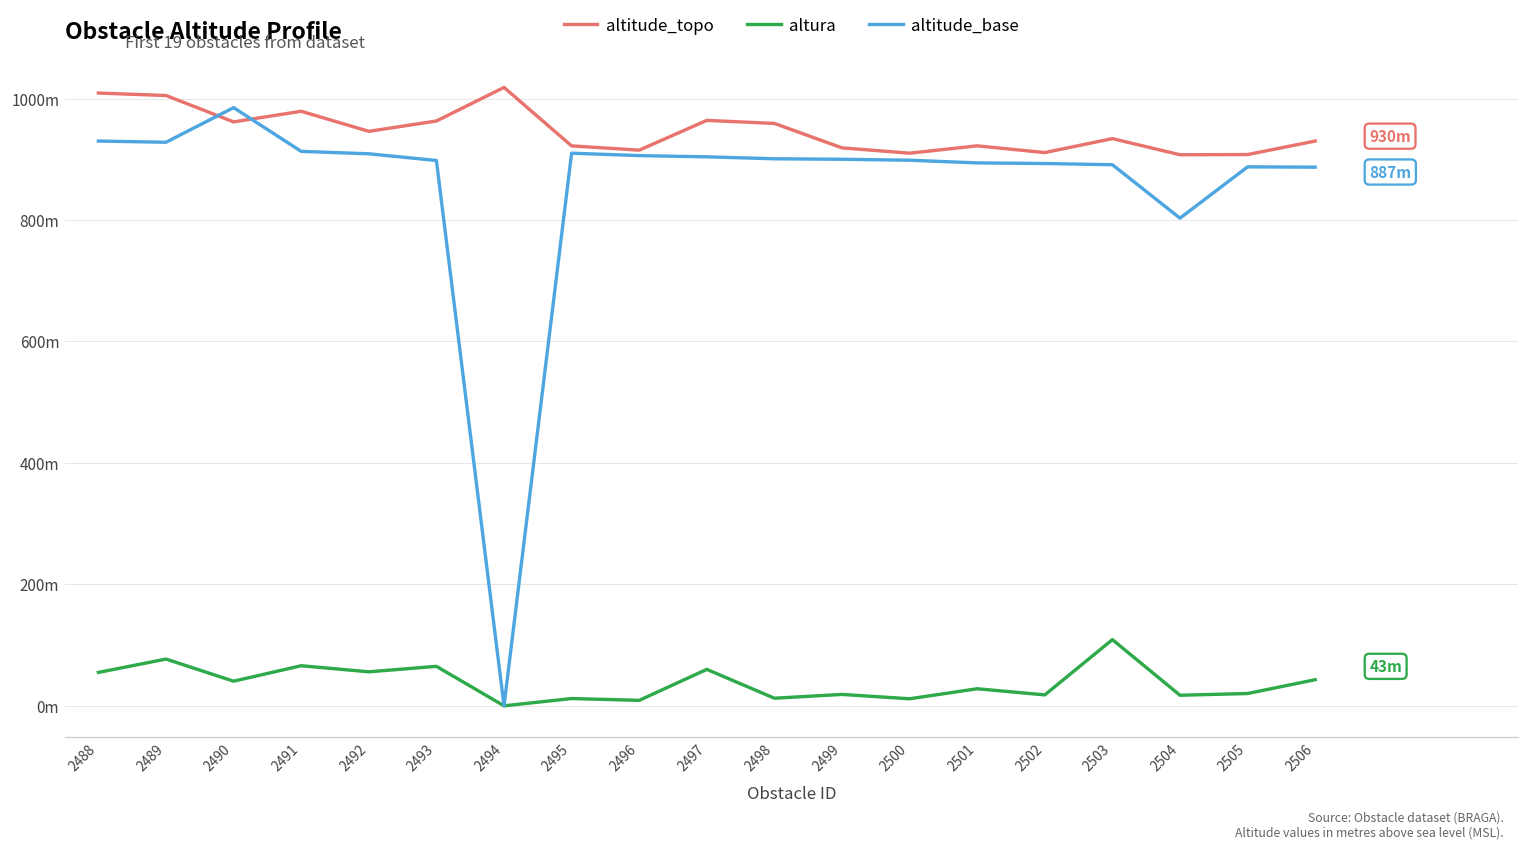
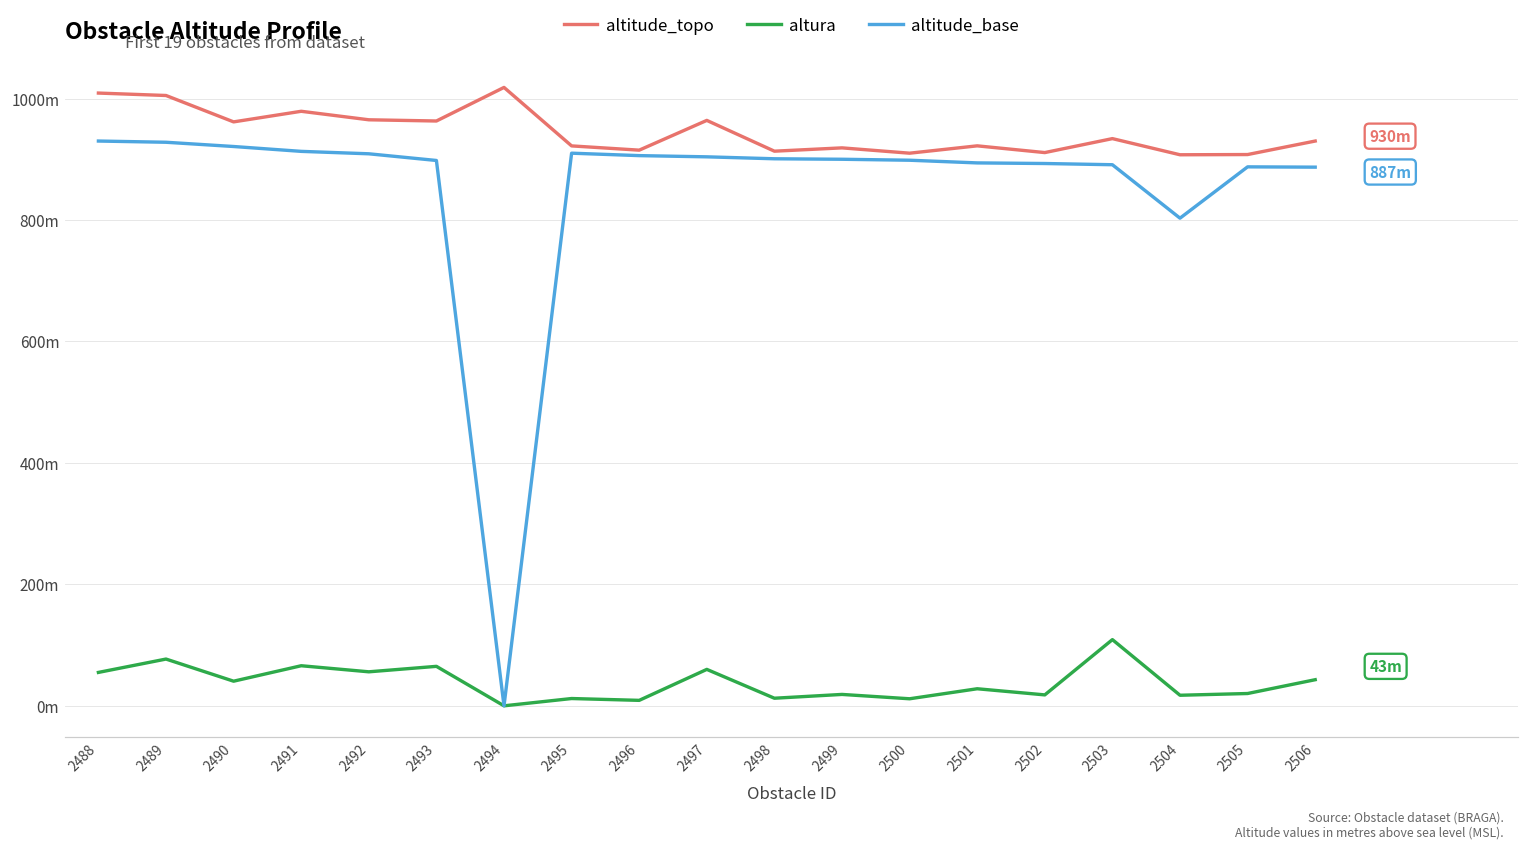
  {
    "altitude_topo": {
      "2488": "1010m",
      "2489": "1010m",
      "2490": "960m",
      "2491": "980m",
-     "2492": "950m",
+     "2492": "970m",
      "2493": "960m",
      "2494": "1020m",
      "2495": "920m",
      "2496": "920m",
      "2497": "960m",
-     "2498": "960m",
+     "2498": "910m",
      "2499": "920m",
      "2500": "910m",
      "2501": "920m",
      "2502": "910m",
      "2503": "930m",
      "2504": "910m",
      "2505": "910m",
      "2506": "930m"
    },
    "altura": {
      "2488": "60m",
      "2489": "80m",
      "2490": "40m",
      "2491": "70m",
      "2492": "60m",
      "2493": "70m",
      "2495": "10m",
      "2496": "10m",
      "2497": "60m",
      "2498": "10m",
      "2499": "20m",
      "2500": "10m",
      "2501": "30m",
      "2502": "20m",
      "2503": "110m",
      "2504": "20m",
      "2505": "20m",
      "2506": "40m"
    },
    "altitude_base": {
      "2488": "930m",
      "2489": "930m",
-     "2490": "990m",
+     "2490": "920m",
      "2491": "910m",
      "2492": "910m",
      "2493": "900m",
      "2495": "910m",
      "2496": "910m",
      "2497": "900m",
      "2498": "900m",
      "2499": "900m",
      "2500": "900m",
      "2501": "890m",
      "2502": "890m",
      "2503": "890m",
      "2504": "800m",
      "2505": "890m",
      "2506": "890m"
    }
  }
